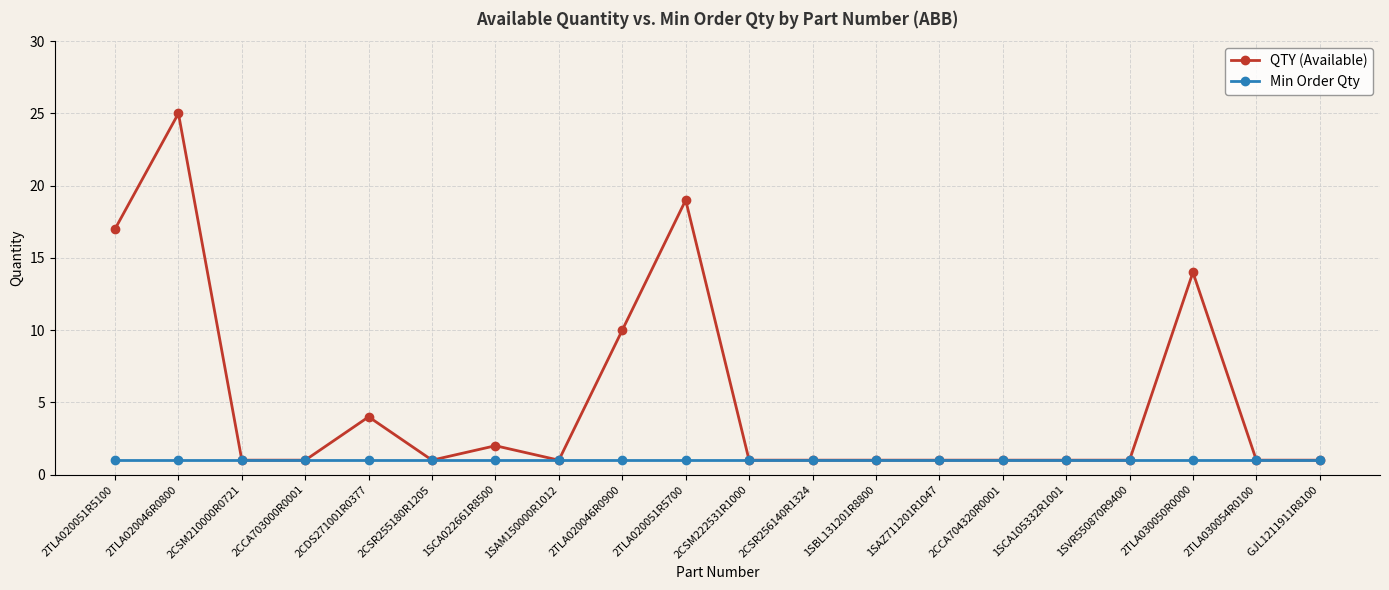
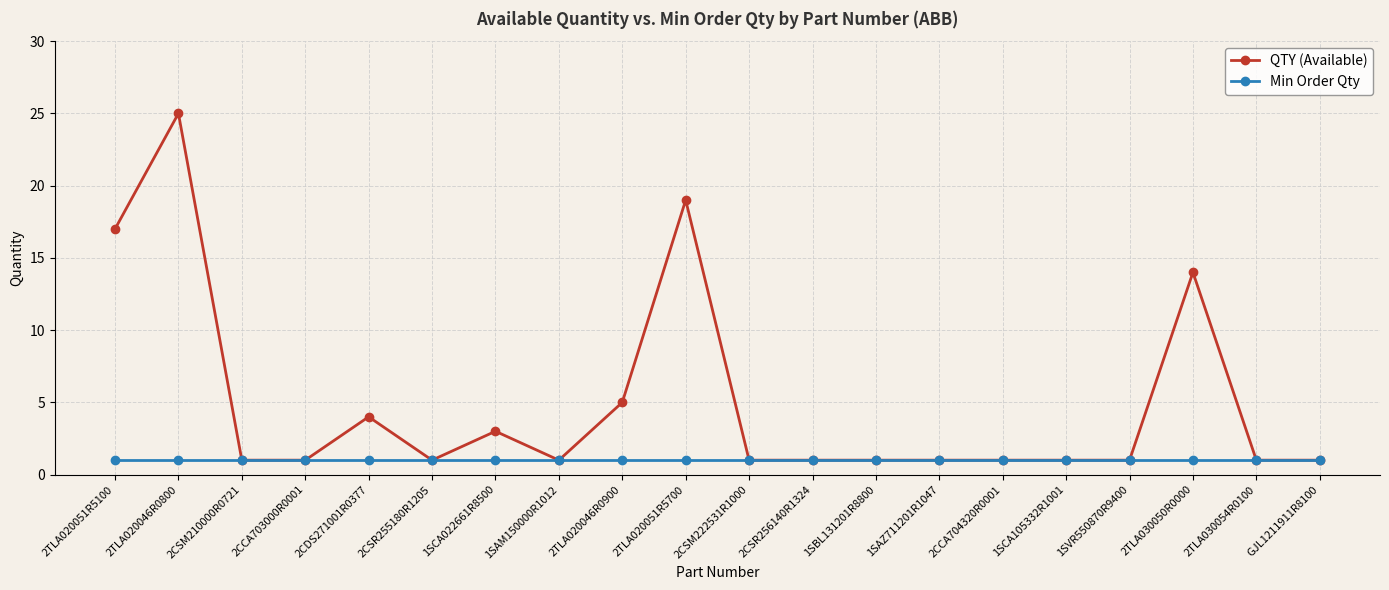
  {
    "QTY (Available)": {
      "2TLA020051R5100": 17,
      "2TLA020046R0800": 25,
      "2CDS271001R0377": 4,
-     "1SCA022661R8500": 2,
-     "2TLA020046R0900": 10,
+     "1SCA022661R8500": 3,
+     "2TLA020046R0900": 5,
      "2TLA020051R5700": 19,
      "2TLA030050R0000": 14
    },
    "Min Order Qty": {
      "2TLA020051R5100": 1,
      "2TLA020046R0800": 1,
      "2CDS271001R0377": 1,
      "1SCA022661R8500": 1,
      "2TLA020046R0900": 1,
      "2TLA020051R5700": 1,
      "2TLA030050R0000": 1
    }
  }
